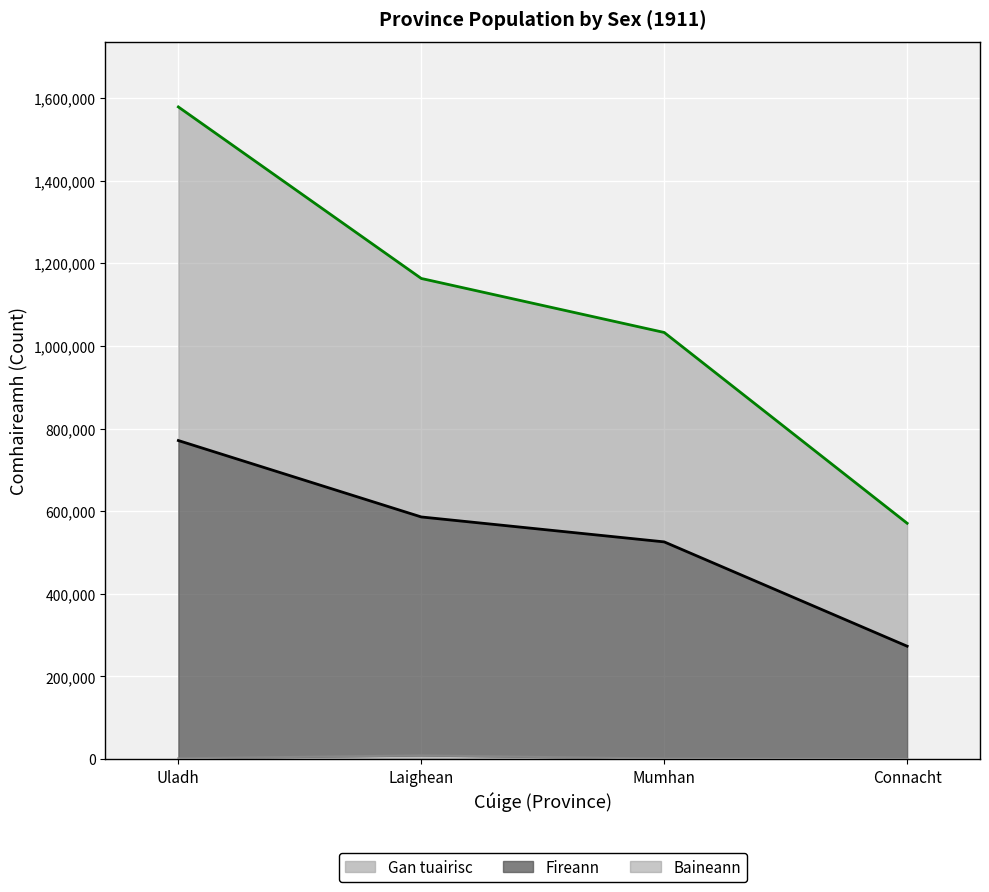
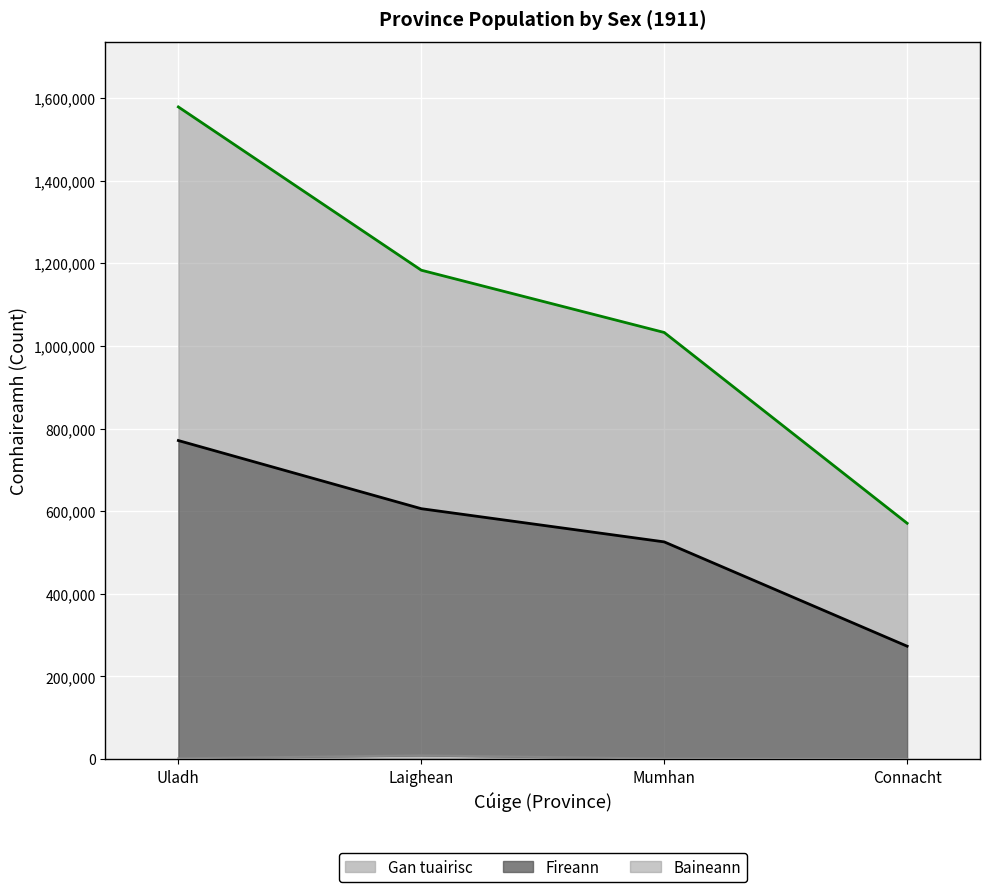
  {
    "Fireann": {
      "Uladh": "770,000",
-     "Laighean": "580,000",
+     "Laighean": "600,000",
      "Mumhan": "520,000",
      "Connacht": "270,000"
    }
  }
